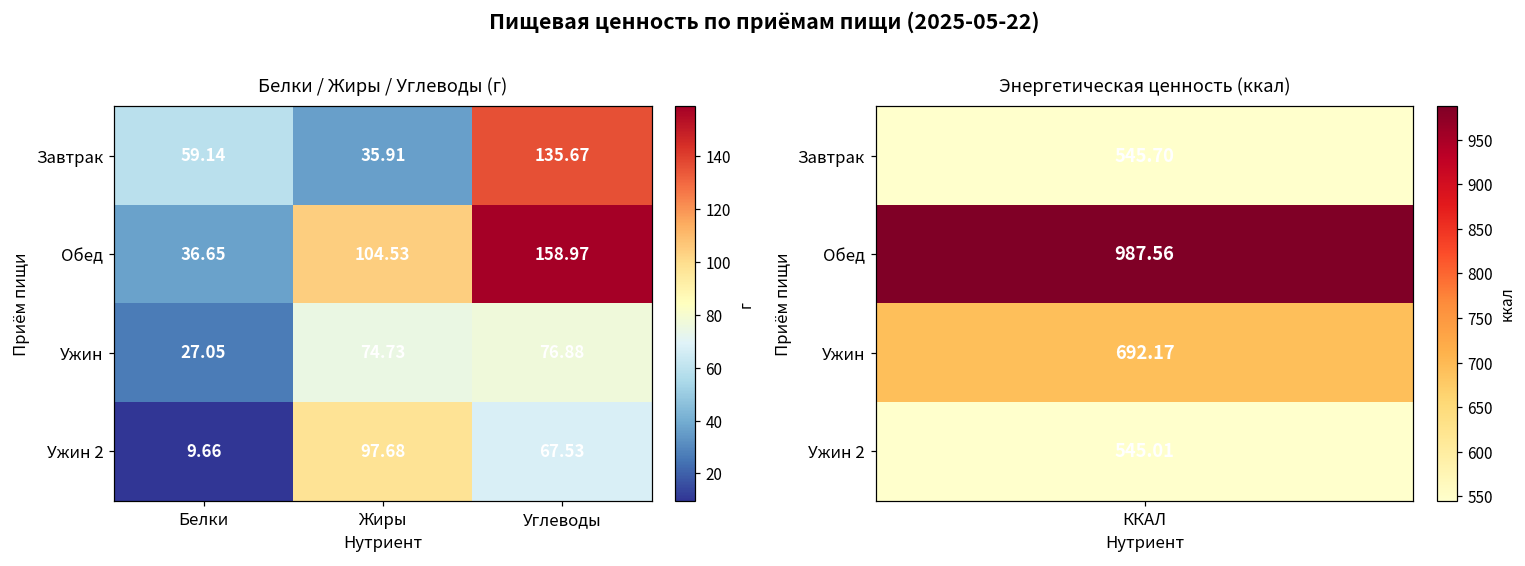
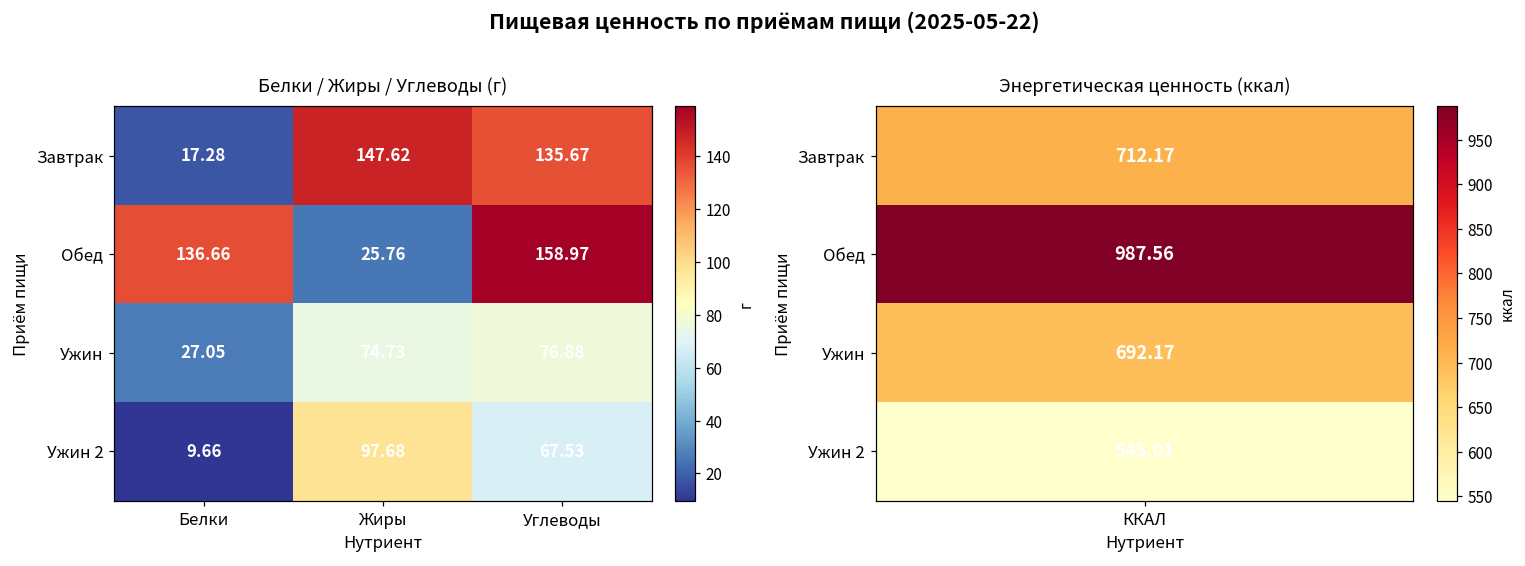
  {
    "Белки / Жиры / Углеводы (г)": {
      "Завтрак": {
-       "Белки": 59.14,
-       "Жиры": 35.91,
+       "Белки": 17.28,
+       "Жиры": 147.62,
        "Углеводы": 135.67
      },
      "Обед": {
-       "Белки": 36.65,
-       "Жиры": 104.53,
+       "Белки": 136.66,
+       "Жиры": 25.76,
        "Углеводы": 158.97
      },
      "Ужин": {
        "Белки": 27.05
      },
      "Ужин 2": {
        "Белки": 9.66,
        "Жиры": 97.68
      }
    },
    "Энергетическая ценность (ккал)": {
      "Завтрак": {
-       "ККАЛ": 545.70
+       "ККАЛ": 712.17
      },
      "Обед": {
        "ККАЛ": 987.56
      },
      "Ужин": {
        "ККАЛ": 692.17
      },
      "Ужин 2": {
        "ККАЛ": 545.01
      }
    }
  }
